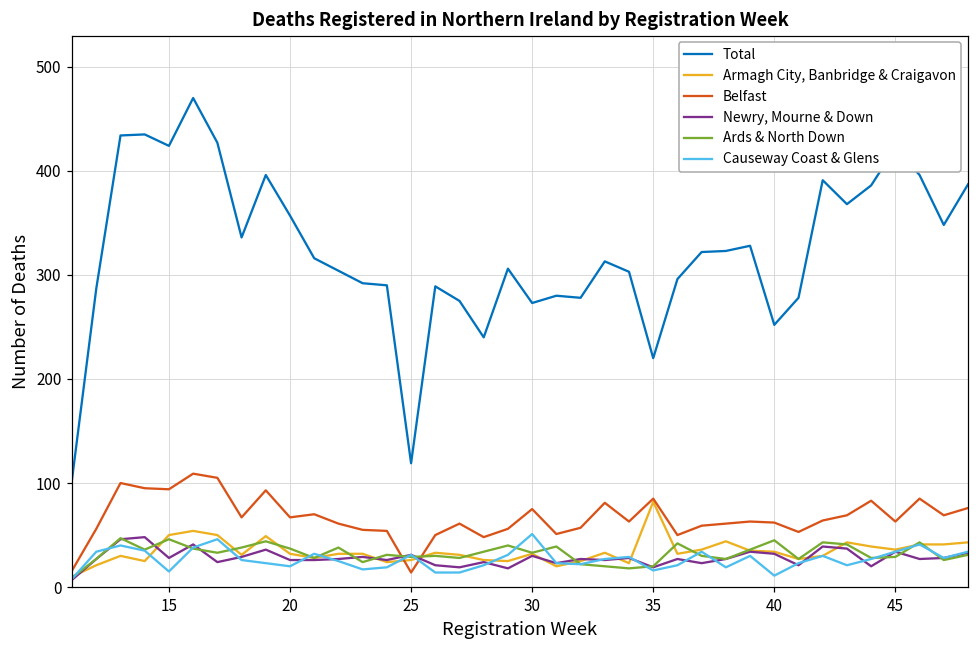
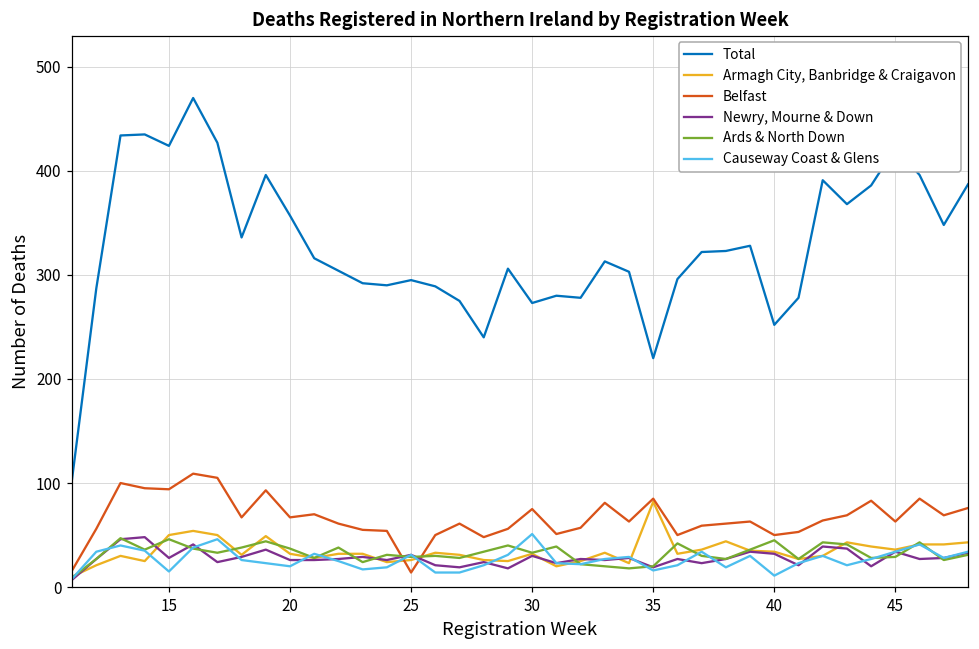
  {
    "Total": {
      "15": 420,
      "20": 360,
-     "25": 120,
+     "25": 300,
      "30": 270,
      "35": 220,
      "40": 250
    },
    "Armagh City, Banbridge & Craigavon": {
      "15": 50,
      "20": 30,
      "25": 30,
      "35": 80
    },
    "Belfast": {
      "15": 90,
      "20": 70,
      "25": 10,
      "30": 80,
      "35": 90,
-     "40": 60,
+     "40": 50,
      "45": 60
    },
    "Newry, Mourne & Down": {
      "15": 30,
      "20": 30
    },
    "Ards & North Down": {
      "15": 50,
      "20": 40,
      "40": 50,
      "45": 30
    },
    "Causeway Coast & Glens": {
      "15": 20,
      "20": 20,
      "30": 50,
      "35": 20,
      "40": 10
    }
  }
